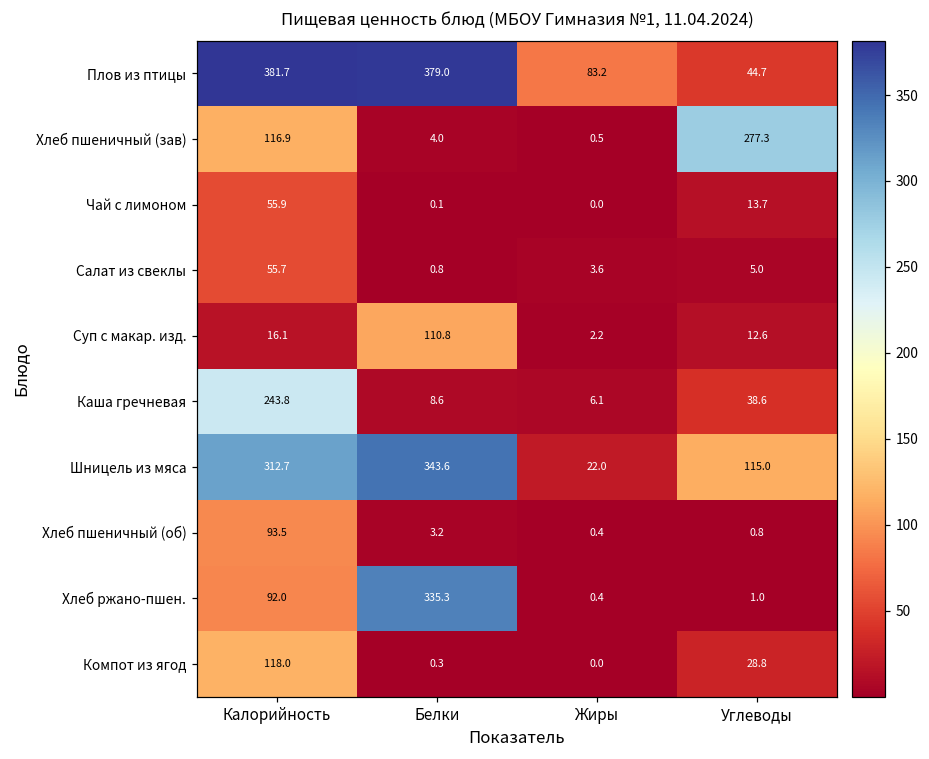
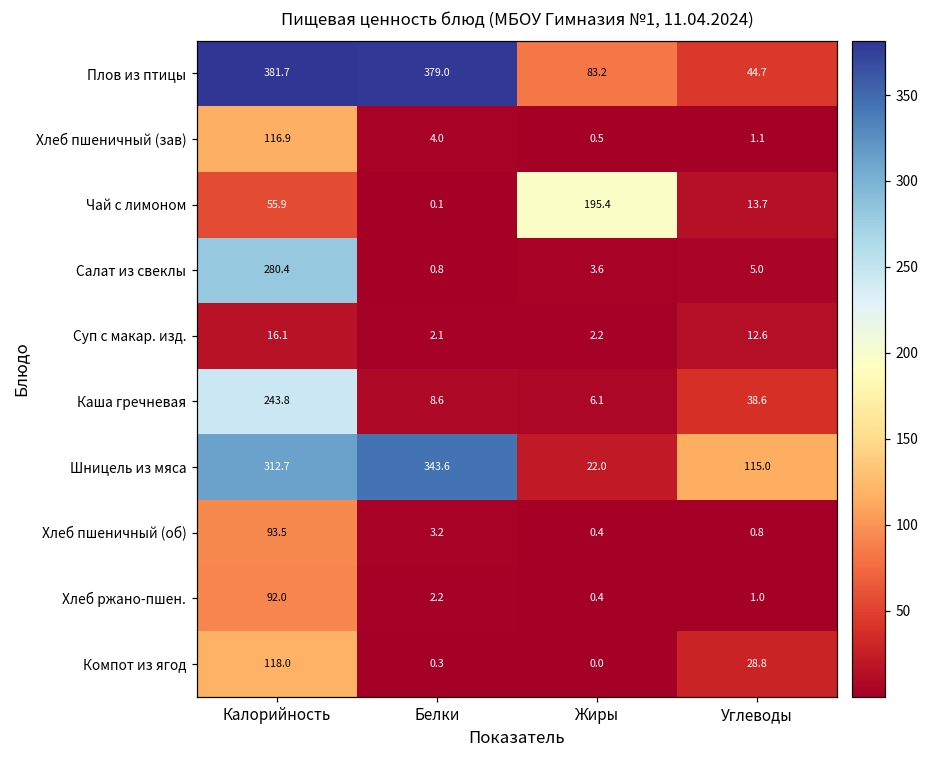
  {
    "Плов из птицы": {
      "Калорийность": 381.7,
      "Белки": 379.0,
      "Жиры": 83.2,
      "Углеводы": 44.7
    },
    "Хлеб пшеничный (зав)": {
      "Калорийность": 116.9,
      "Белки": 4.0,
      "Жиры": 0.5,
-     "Углеводы": 277.3
+     "Углеводы": 1.1
    },
    "Чай с лимоном": {
      "Калорийность": 55.9,
      "Белки": 0.1,
-     "Жиры": 0.0,
+     "Жиры": 195.4,
      "Углеводы": 13.7
    },
    "Салат из свеклы": {
-     "Калорийность": 55.7,
+     "Калорийность": 280.4,
      "Белки": 0.8,
      "Жиры": 3.6,
      "Углеводы": 5.0
    },
    "Суп с макар. изд.": {
      "Калорийность": 16.1,
-     "Белки": 110.8,
+     "Белки": 2.1,
      "Жиры": 2.2,
      "Углеводы": 12.6
    },
    "Каша гречневая": {
      "Калорийность": 243.8,
      "Белки": 8.6,
      "Жиры": 6.1,
      "Углеводы": 38.6
    },
    "Шницель из мяса": {
      "Калорийность": 312.7,
      "Белки": 343.6,
      "Жиры": 22.0,
      "Углеводы": 115.0
    },
    "Хлеб пшеничный (об)": {
      "Калорийность": 93.5,
      "Белки": 3.2,
      "Жиры": 0.4,
      "Углеводы": 0.8
    },
    "Хлеб ржано-пшен.": {
      "Калорийность": 92.0,
-     "Белки": 335.3,
+     "Белки": 2.2,
      "Жиры": 0.4,
      "Углеводы": 1.0
    },
    "Компот из ягод": {
      "Калорийность": 118.0,
      "Белки": 0.3,
      "Жиры": 0.0,
      "Углеводы": 28.8
    }
  }
